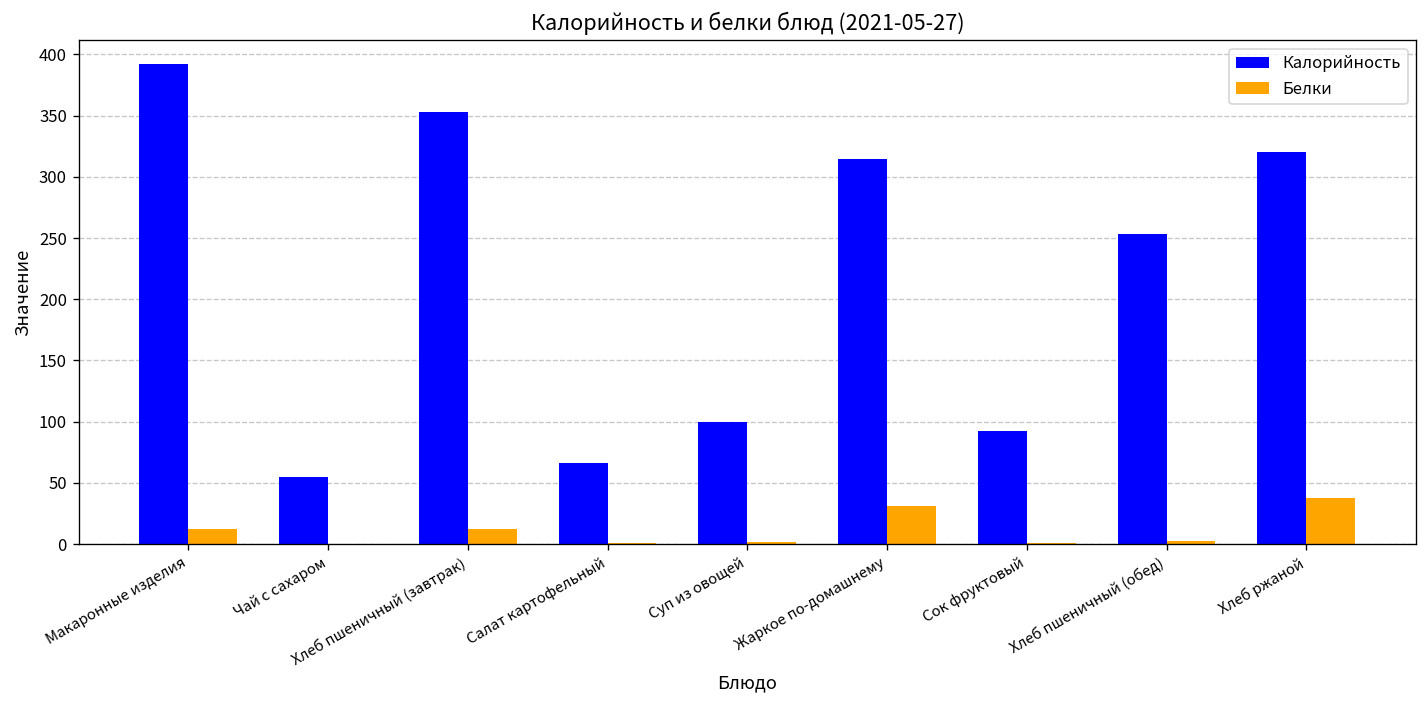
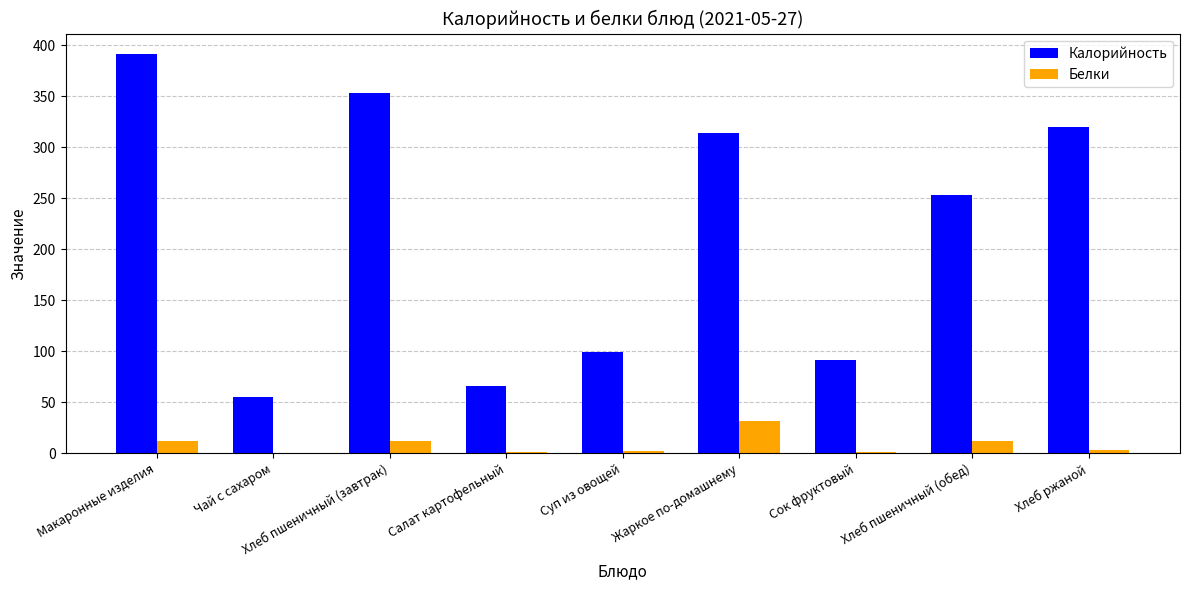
  {
    "Калорийность": {
      "Макаронные изделия": 392,
      "Чай с сахаром": 55,
      "Хлеб пшеничный (завтрак)": 353,
      "Салат картофельный": 66,
      "Суп из овощей": 99,
      "Жаркое по-домашнему": 314,
      "Сок фруктовый": 92,
      "Хлеб пшеничный (обед)": 253,
      "Хлеб ржаной": 320
    },
    "Белки": {
      "Макаронные изделия": 12,
      "Хлеб пшеничный (завтрак)": 13,
      "Жаркое по-домашнему": 31,
-     "Хлеб пшеничный (обед)": 2,
-     "Хлеб ржаной": 38
+     "Хлеб пшеничный (обед)": 12,
+     "Хлеб ржаной": 3
    }
  }
